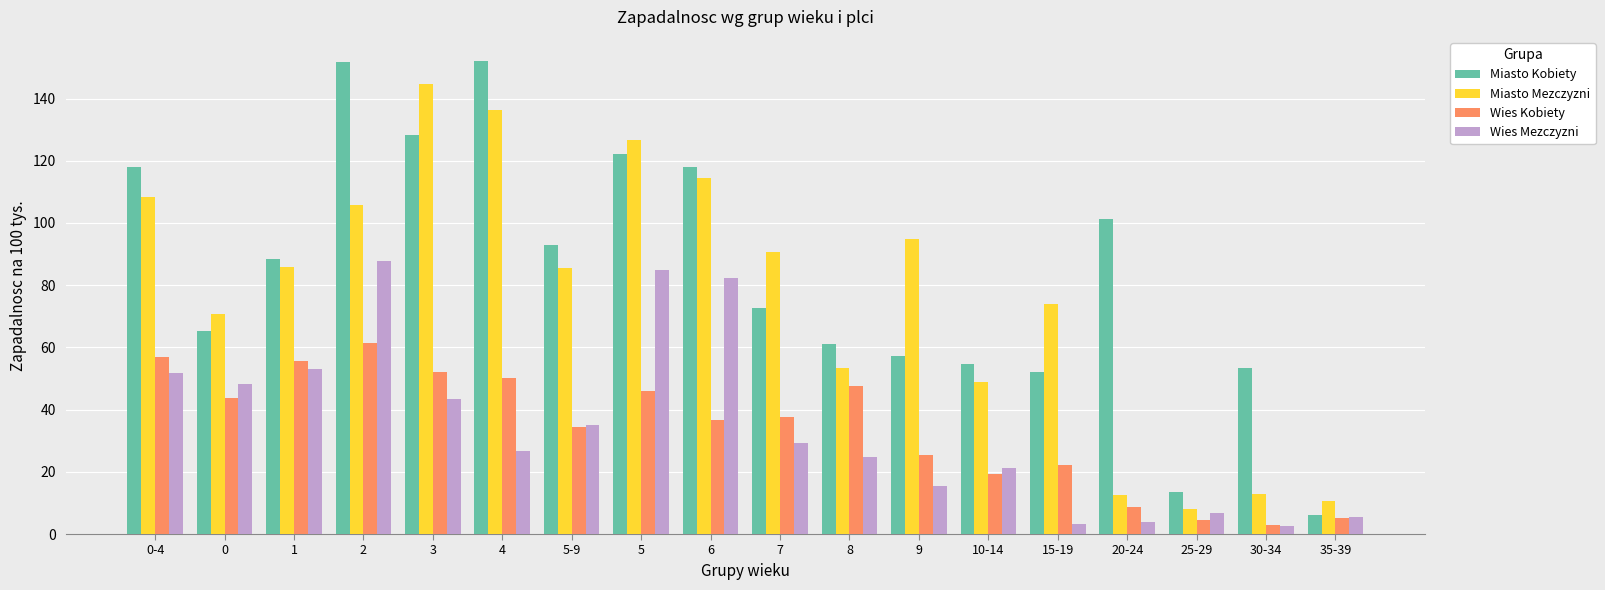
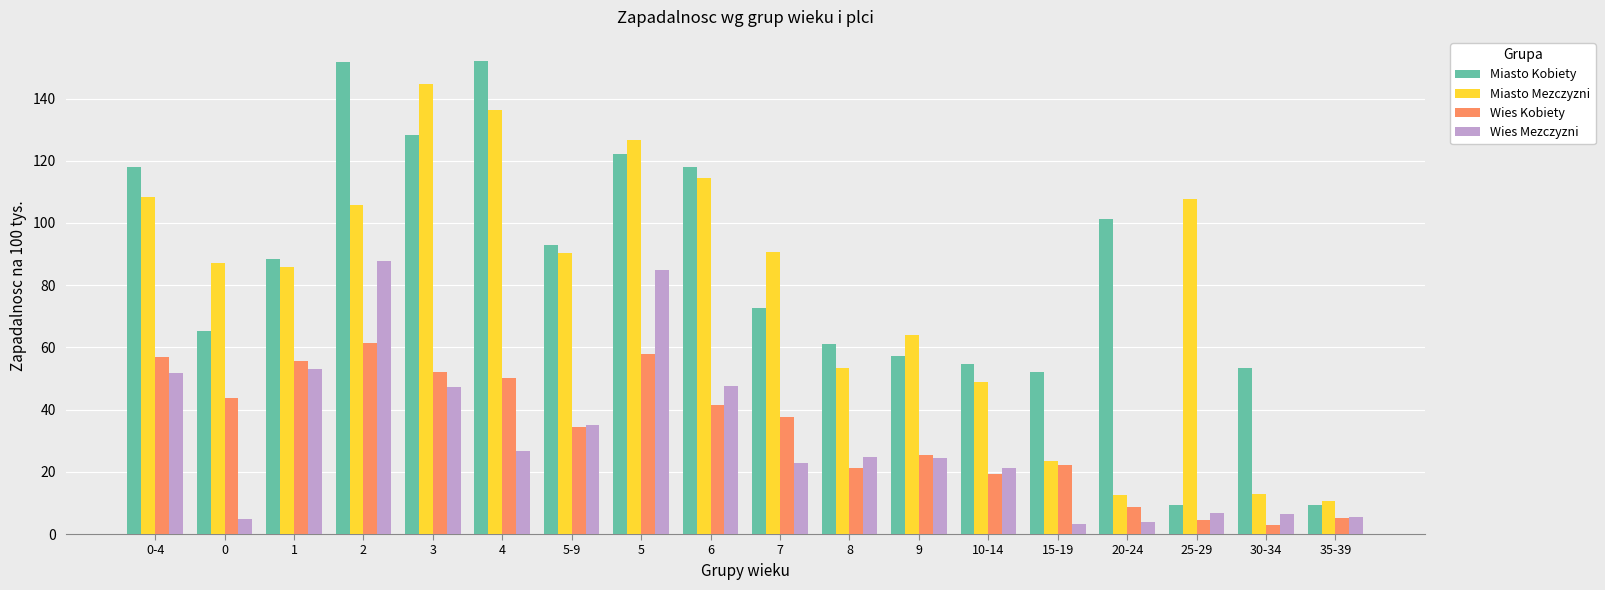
  {
    "Miasto Kobiety": {
      "0-4": 118,
      "0": 65,
      "1": 88,
      "2": 152,
      "3": 128,
      "4": 152,
      "5-9": 93,
      "5": 122,
      "6": 118,
      "7": 73,
      "8": 61,
      "9": 57,
      "10-14": 55,
      "15-19": 52,
      "20-24": 101,
-     "25-29": 14,
+     "25-29": 9,
      "30-34": 53,
-     "35-39": 6
+     "35-39": 9
    },
    "Miasto Mezczyzni": {
      "0-4": 109,
-     "0": 71,
+     "0": 87,
      "1": 86,
      "2": 106,
      "3": 145,
      "4": 136,
-     "5-9": 86,
+     "5-9": 90,
      "5": 127,
      "6": 115,
      "7": 91,
      "8": 53,
-     "9": 95,
+     "9": 64,
      "10-14": 49,
-     "15-19": 74,
+     "15-19": 24,
      "20-24": 12,
-     "25-29": 8,
+     "25-29": 108,
      "30-34": 13,
      "35-39": 11
    },
    "Wies Kobiety": {
      "0-4": 57,
      "0": 44,
      "1": 56,
      "2": 61,
      "3": 52,
      "4": 50,
      "5-9": 34,
-     "5": 46,
-     "6": 37,
+     "5": 58,
+     "6": 42,
      "7": 38,
-     "8": 48,
+     "8": 21,
      "9": 25,
      "10-14": 19,
      "15-19": 22,
      "20-24": 9,
      "25-29": 5,
      "30-34": 3,
      "35-39": 5
    },
    "Wies Mezczyzni": {
      "0-4": 52,
-     "0": 48,
+     "0": 5,
      "1": 53,
      "2": 88,
-     "3": 43,
+     "3": 47,
      "4": 27,
      "5-9": 35,
      "5": 85,
-     "6": 82,
-     "7": 29,
+     "6": 48,
+     "7": 23,
      "8": 25,
-     "9": 16,
+     "9": 24,
      "10-14": 21,
      "15-19": 3,
      "20-24": 4,
      "25-29": 7,
-     "30-34": 3,
+     "30-34": 7,
      "35-39": 6
    }
  }
